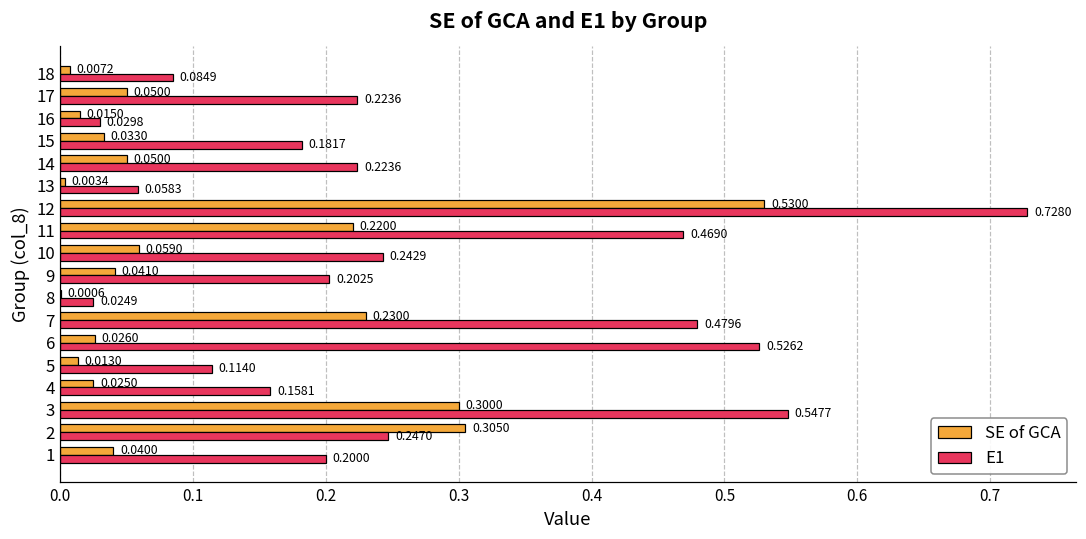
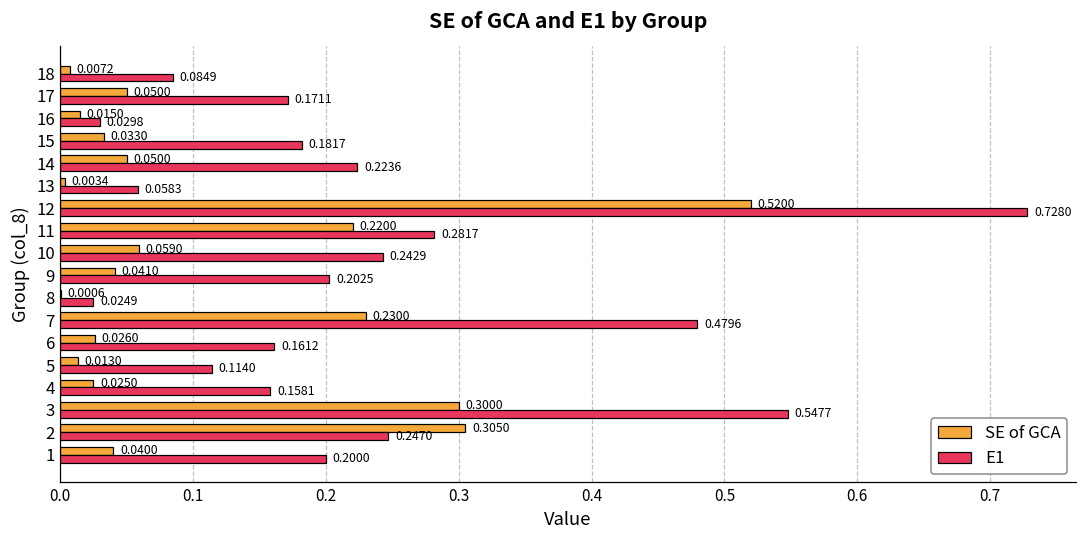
  {
    "SE of GCA": {
      "18": 0.0072,
      "17": 0.0500,
      "16": 0.0150,
      "15": 0.0330,
      "14": 0.0500,
      "13": 0.0034,
-     "12": 0.5300,
+     "12": 0.5200,
      "11": 0.2200,
      "10": 0.0590,
      "9": 0.0410,
      "8": 0.0006,
      "7": 0.2300,
      "6": 0.0260,
      "5": 0.0130,
      "4": 0.0250,
      "3": 0.3000,
      "2": 0.3050,
      "1": 0.0400
    },
    "E1": {
      "18": 0.0849,
-     "17": 0.2236,
+     "17": 0.1711,
      "16": 0.0298,
      "15": 0.1817,
      "14": 0.2236,
      "13": 0.0583,
      "12": 0.7280,
-     "11": 0.4690,
+     "11": 0.2817,
      "10": 0.2429,
      "9": 0.2025,
      "8": 0.0249,
      "7": 0.4796,
-     "6": 0.5262,
+     "6": 0.1612,
      "5": 0.1140,
      "4": 0.1581,
      "3": 0.5477,
      "2": 0.2470,
      "1": 0.2000
    }
  }
